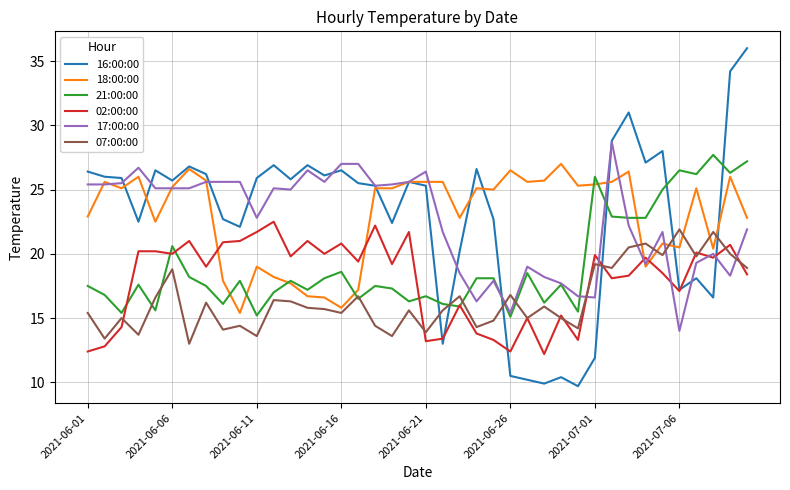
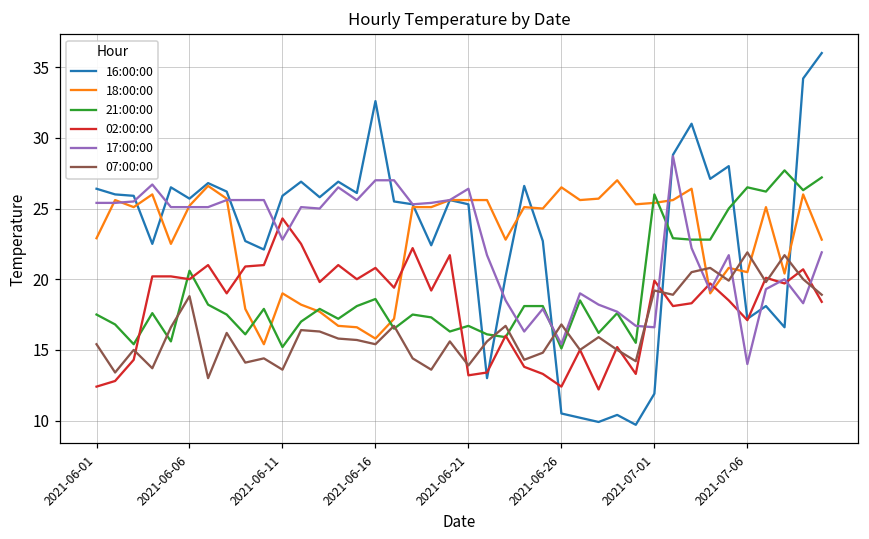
  {
    "16:00:00": {
      "2021-06-01": 26.4,
      "2021-06-06": 25.7,
      "2021-06-11": 25.9,
-     "2021-06-16": 26.5,
+     "2021-06-16": 32.6,
      "2021-06-21": 25.3,
      "2021-06-26": 10.5,
      "2021-07-01": 11.9
    },
    "18:00:00": {
      "2021-06-01": 22.9,
      "2021-06-11": 19.0,
      "2021-06-16": 15.8,
      "2021-06-21": 25.6,
      "2021-06-26": 26.5,
      "2021-07-01": 25.4,
      "2021-07-06": 20.5
    },
    "21:00:00": {
      "2021-06-01": 17.5,
      "2021-06-06": 20.6,
      "2021-06-11": 15.2,
      "2021-06-16": 18.6,
      "2021-06-21": 16.7,
      "2021-06-26": 15.1,
      "2021-07-01": 26.0,
      "2021-07-06": 26.5
    },
    "02:00:00": {
      "2021-06-01": 12.4,
      "2021-06-06": 20.0,
-     "2021-06-11": 21.7,
+     "2021-06-11": 24.3,
      "2021-06-16": 20.8,
      "2021-06-21": 13.2,
      "2021-06-26": 12.4,
      "2021-07-01": 19.9
    },
    "17:00:00": {
      "2021-06-01": 25.4,
      "2021-06-11": 22.8,
      "2021-06-16": 27.0,
      "2021-06-21": 26.4,
      "2021-06-26": 15.4,
      "2021-07-01": 16.6,
      "2021-07-06": 14.0
    },
    "07:00:00": {
      "2021-06-01": 15.4,
      "2021-06-06": 18.8,
      "2021-06-11": 13.6,
      "2021-06-16": 15.4,
      "2021-06-21": 13.9,
      "2021-06-26": 16.8,
      "2021-07-01": 19.2,
      "2021-07-06": 21.9
    }
  }
